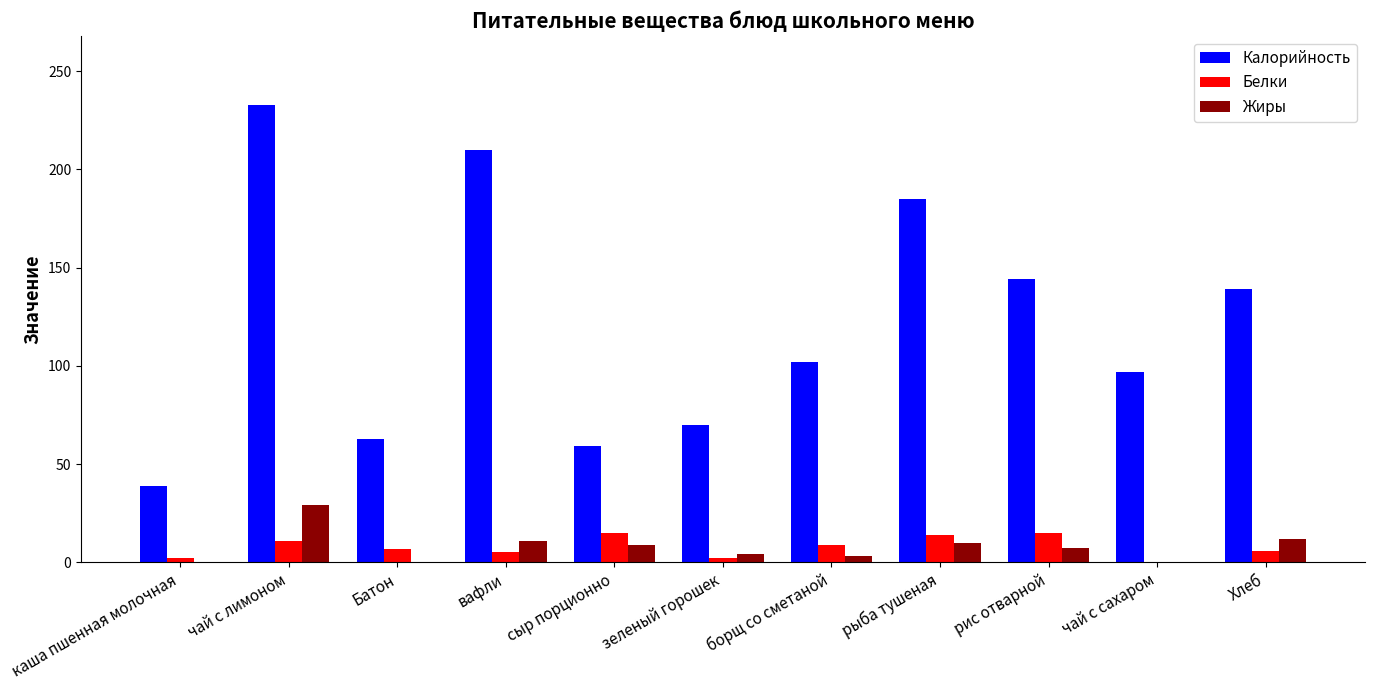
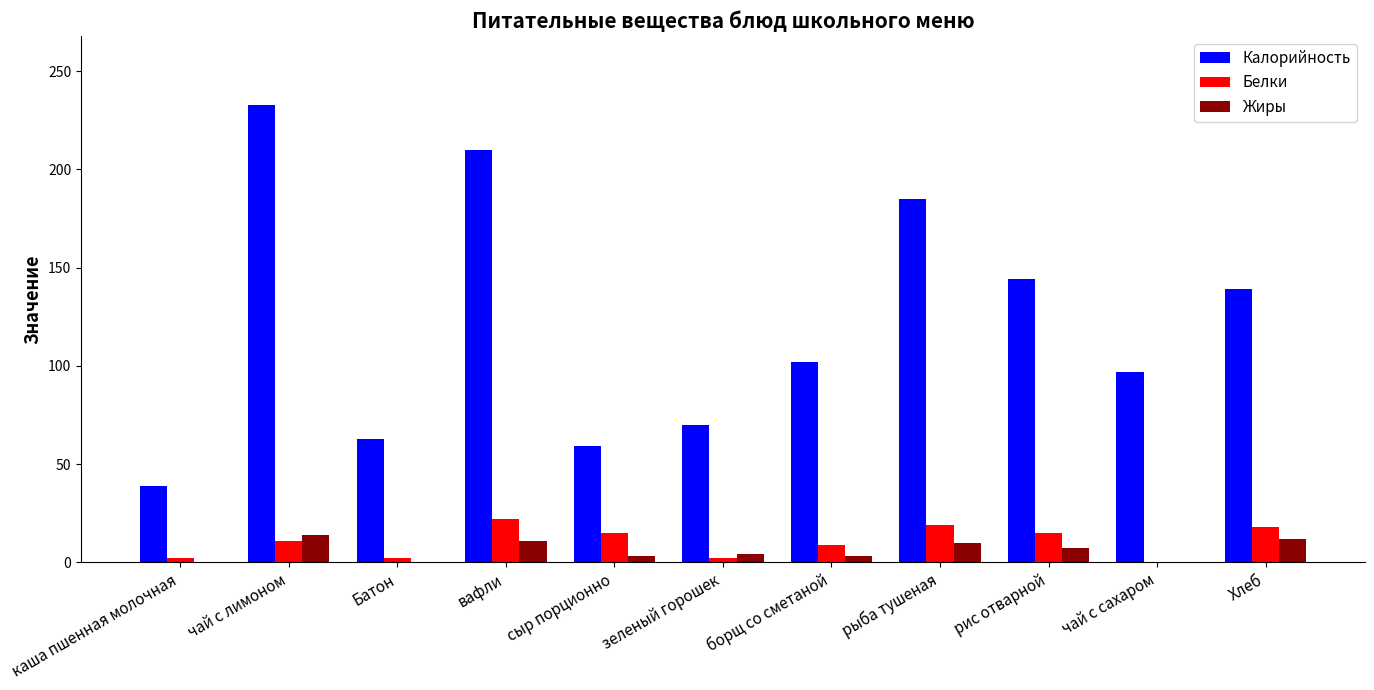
  {
    "Калорийность": {
      "каша пшенная молочная": 39,
      "чай с лимоном": 233,
      "Батон": 63,
      "вафли": 210,
      "сыр порционно": 59,
      "зеленый горошек": 70,
      "борщ со сметаной": 102,
      "рыба тушеная": 185,
      "рис отварной": 144,
      "чай с сахаром": 97,
      "Хлеб": 139
    },
    "Белки": {
      "каша пшенная молочная": 2,
      "чай с лимоном": 11,
-     "Батон": 7,
-     "вафли": 5,
+     "Батон": 2,
+     "вафли": 22,
      "сыр порционно": 15,
      "зеленый горошек": 2,
      "борщ со сметаной": 9,
-     "рыба тушеная": 14,
+     "рыба тушеная": 19,
      "рис отварной": 15,
      "чай с сахаром": 0,
-     "Хлеб": 6
+     "Хлеб": 18
    },
    "Жиры": {
      "каша пшенная молочная": 0,
-     "чай с лимоном": 29,
+     "чай с лимоном": 14,
      "вафли": 11,
-     "сыр порционно": 9,
+     "сыр порционно": 3,
      "зеленый горошек": 4,
      "борщ со сметаной": 3,
      "рыба тушеная": 10,
      "рис отварной": 7,
      "чай с сахаром": 0,
      "Хлеб": 12
    }
  }
